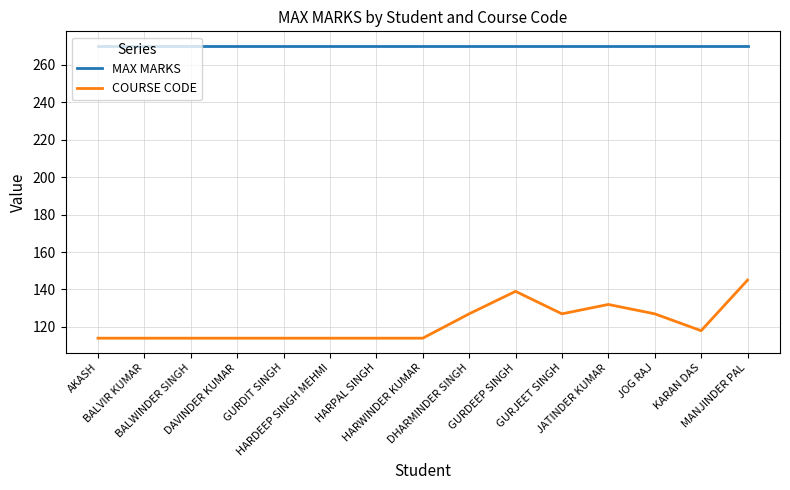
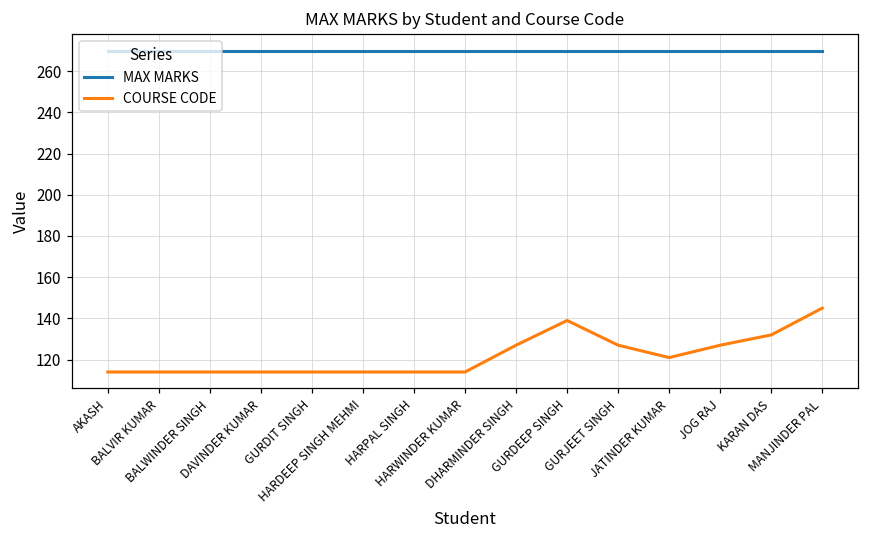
  {
    "MAX MARKS": {
      "DAVINDER KUMAR": 270,
      "GURDIT SINGH": 270,
      "HARDEEP SINGH MEHMI": 270,
      "HARPAL SINGH": 270,
      "HARWINDER KUMAR": 270,
      "DHARMINDER SINGH": 270,
      "GURDEEP SINGH": 270,
      "GURJEET SINGH": 270,
      "JATINDER KUMAR": 270,
      "JOG RAJ": 270,
      "KARAN DAS": 270,
      "MANJINDER PAL": 270
    },
    "COURSE CODE": {
      "AKASH": 114,
      "BALVIR KUMAR": 114,
      "BALWINDER SINGH": 114,
      "DAVINDER KUMAR": 114,
      "GURDIT SINGH": 114,
      "HARDEEP SINGH MEHMI": 114,
      "HARPAL SINGH": 114,
      "HARWINDER KUMAR": 114,
      "DHARMINDER SINGH": 127,
      "GURDEEP SINGH": 139,
      "GURJEET SINGH": 127,
-     "JATINDER KUMAR": 132,
+     "JATINDER KUMAR": 121,
      "JOG RAJ": 127,
-     "KARAN DAS": 118,
+     "KARAN DAS": 132,
      "MANJINDER PAL": 145
    }
  }
